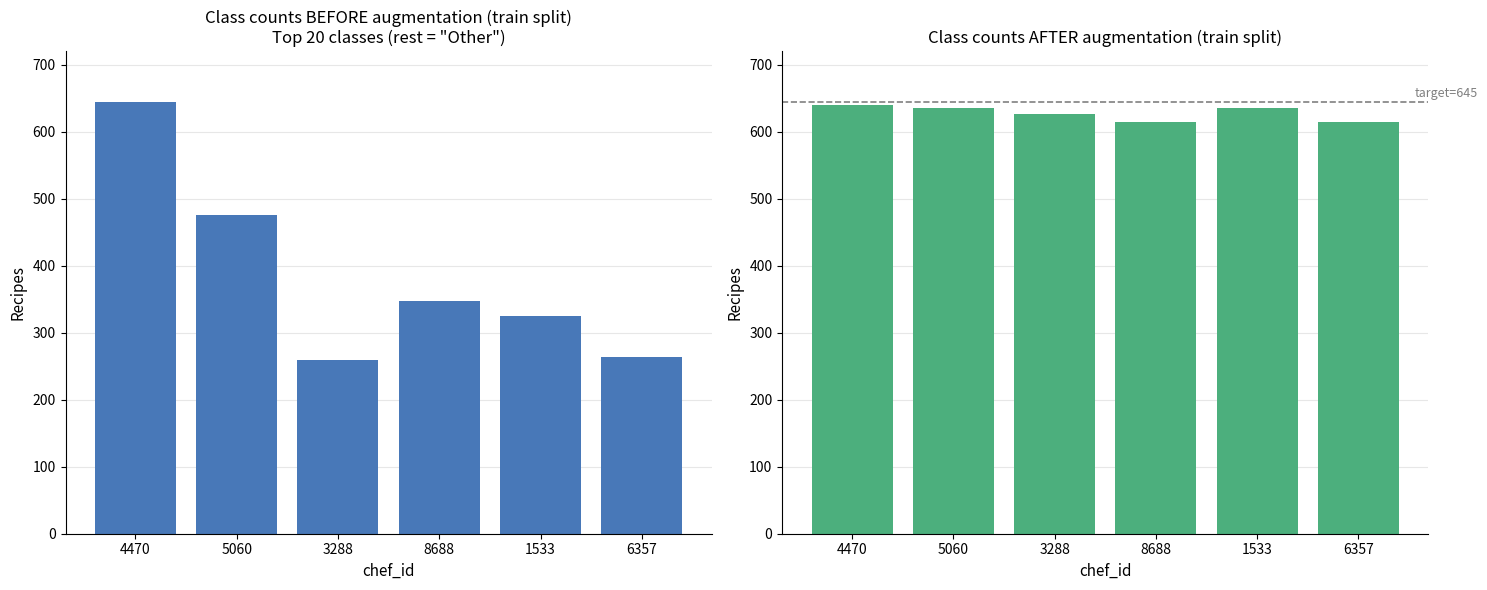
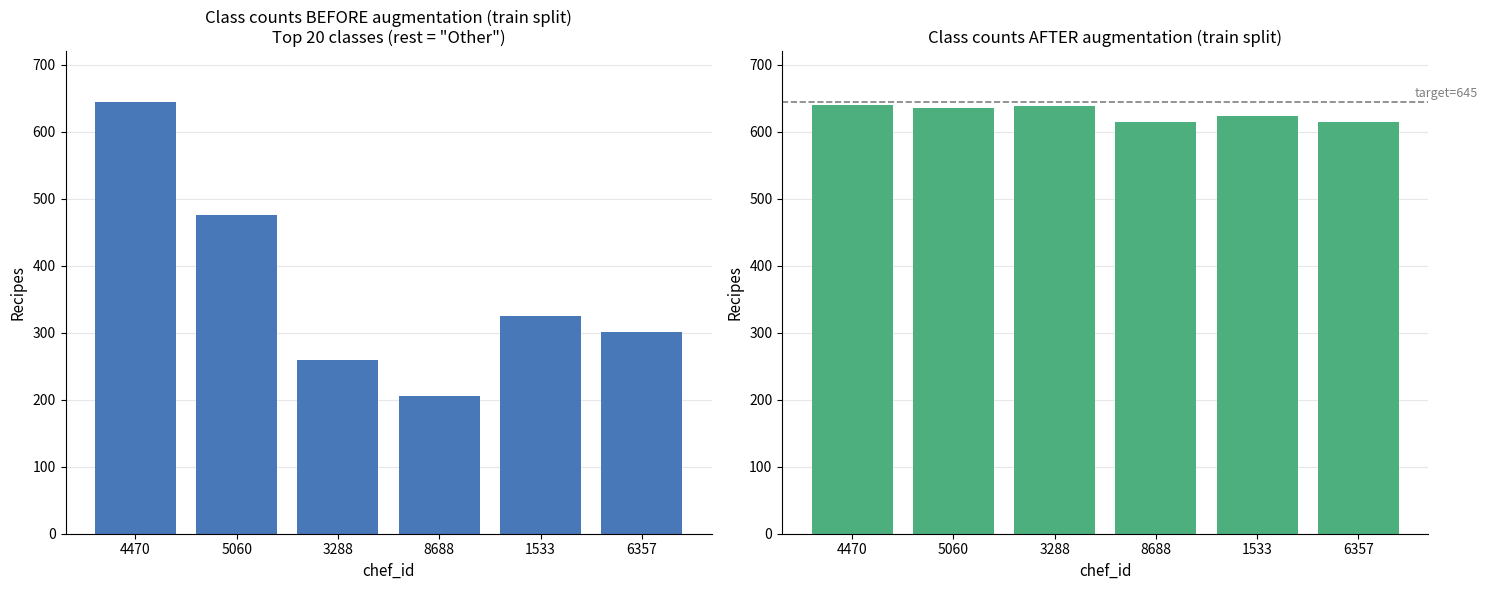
  {
    "Class counts BEFORE augmentation (train split) Top 20 classes (rest = \"Other\")": {
      "4470": 650,
      "5060": 480,
      "3288": 260,
-     "8688": 350,
+     "8688": 210,
      "1533": 330,
-     "6357": 260
+     "6357": 300
    },
    "Class counts AFTER augmentation (train split)": {
      "4470": 640,
      "5060": 640,
-     "3288": 630,
+     "3288": 640,
      "8688": 620,
-     "1533": 640,
+     "1533": 620,
      "6357": 620
    }
  }
